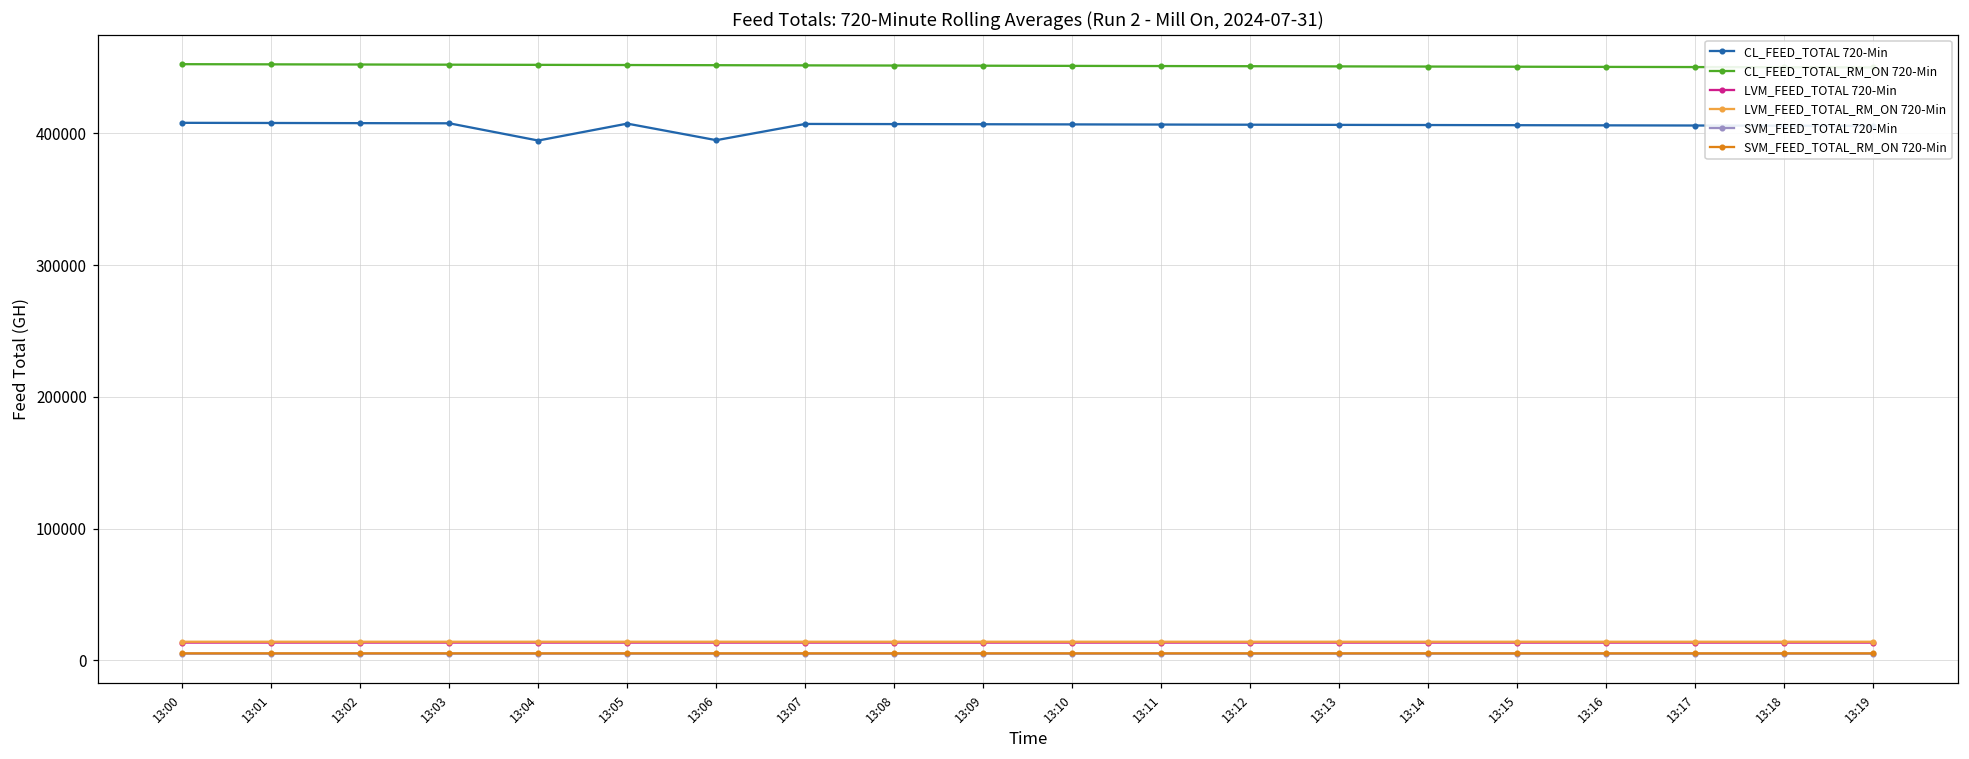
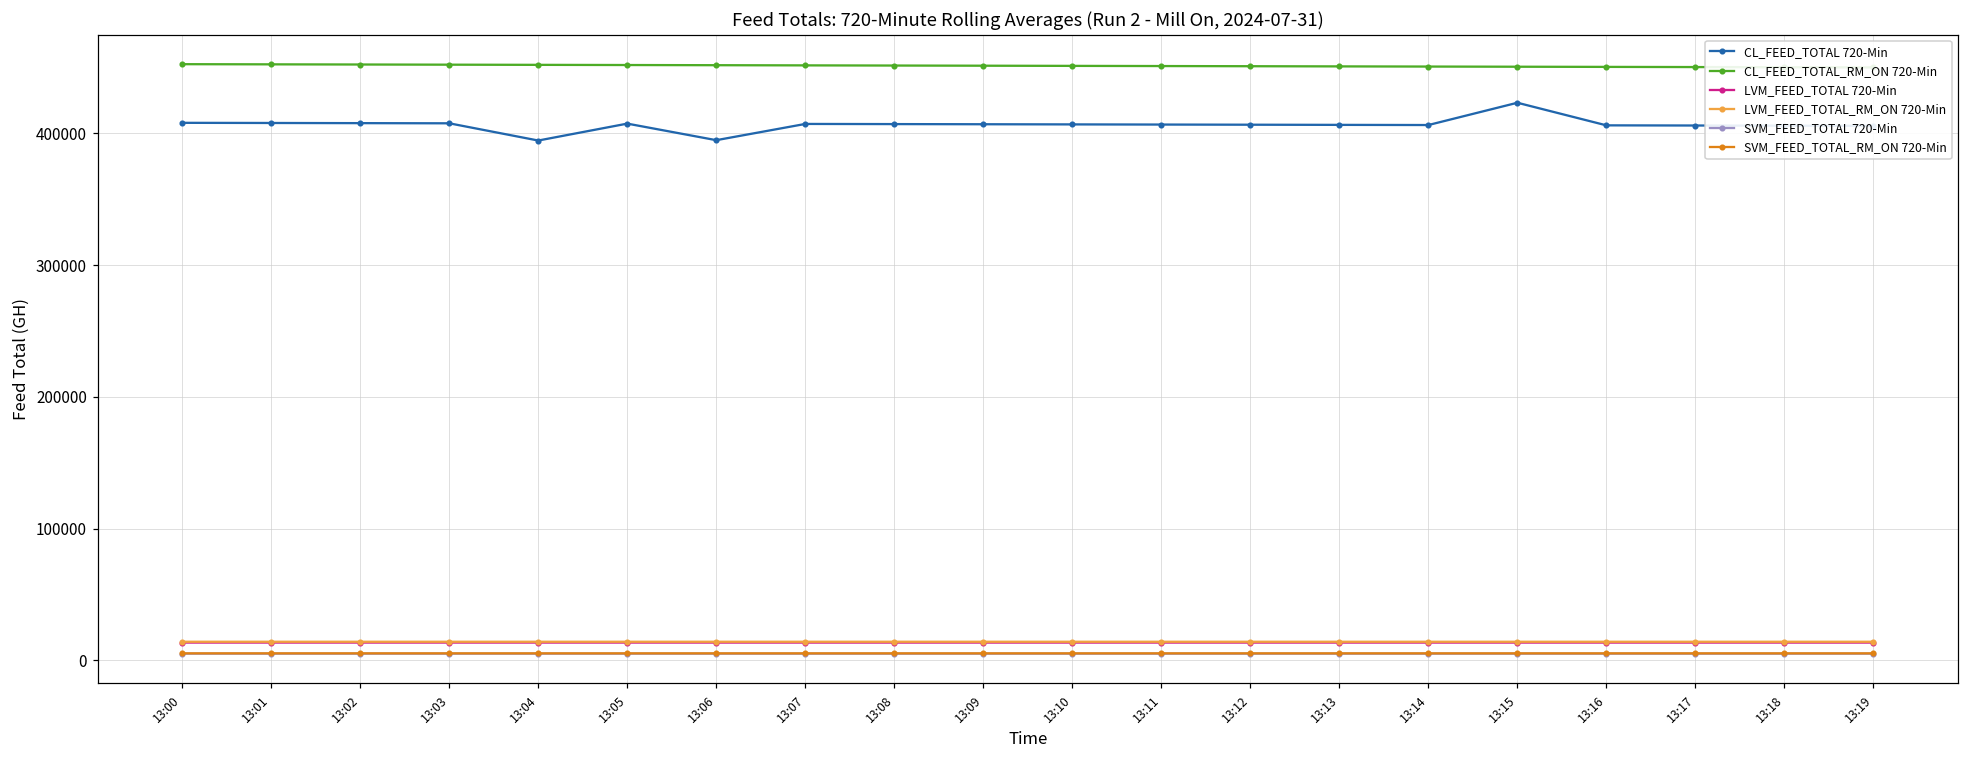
  {
    "CL_FEED_TOTAL 720-Min": {
      "13:00": 408000,
      "13:01": 408000,
      "13:02": 408000,
      "13:03": 408000,
      "13:04": 394000,
      "13:05": 407000,
      "13:06": 395000,
      "13:07": 407000,
      "13:08": 407000,
      "13:09": 407000,
      "13:10": 407000,
      "13:11": 407000,
      "13:12": 406000,
      "13:13": 406000,
      "13:14": 406000,
-     "13:15": 406000,
+     "13:15": 423000,
      "13:16": 406000,
      "13:17": 406000
    },
    "CL_FEED_TOTAL_RM_ON 720-Min": {
      "13:00": 452000,
      "13:01": 452000,
      "13:02": 452000,
      "13:03": 452000,
      "13:04": 452000,
      "13:05": 452000,
      "13:06": 452000,
      "13:07": 451000,
      "13:08": 451000,
      "13:09": 451000,
      "13:10": 451000,
      "13:11": 451000,
      "13:12": 451000,
      "13:13": 451000,
      "13:14": 451000,
      "13:15": 450000,
      "13:16": 450000,
      "13:17": 450000
    }
  }
